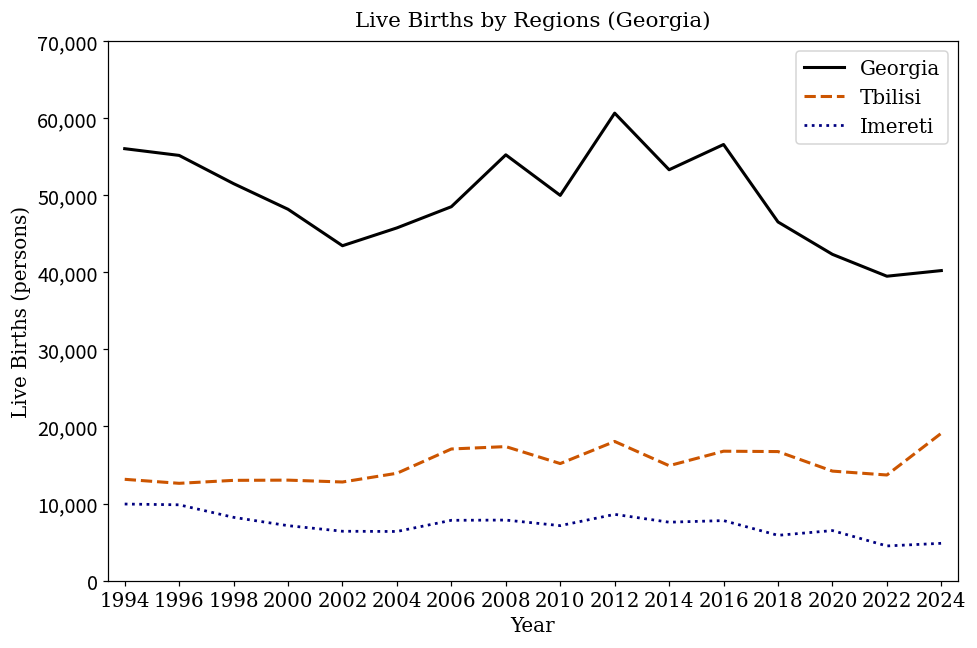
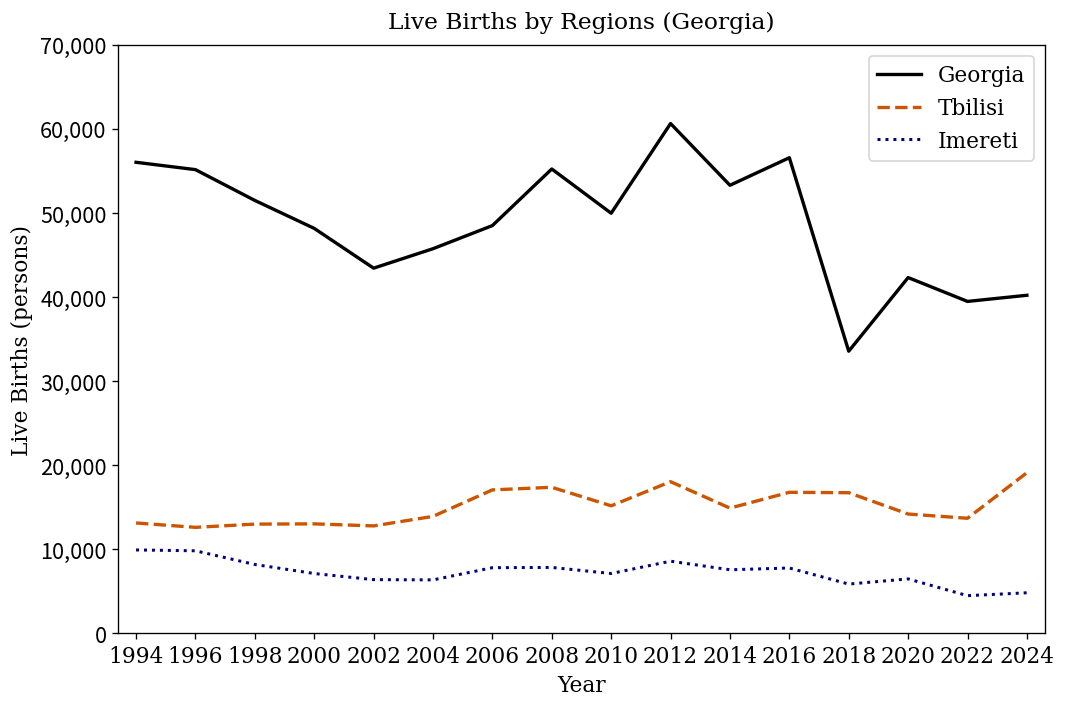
  {
    "Georgia": {
      "1994": "56,000",
      "1996": "55,000",
      "1998": "51,000",
      "2000": "48,000",
      "2002": "43,000",
      "2004": "46,000",
      "2006": "48,000",
      "2008": "55,000",
      "2010": "50,000",
      "2012": "61,000",
      "2014": "53,000",
      "2016": "57,000",
-     "2018": "47,000",
+     "2018": "34,000",
      "2020": "42,000",
      "2022": "39,000",
      "2024": "40,000"
    },
    "Tbilisi": {
      "1994": "13,000",
      "1996": "13,000",
      "1998": "13,000",
      "2000": "13,000",
      "2002": "13,000",
      "2004": "14,000",
      "2006": "17,000",
      "2008": "17,000",
      "2010": "15,000",
      "2012": "18,000",
      "2014": "15,000",
      "2016": "17,000",
      "2018": "17,000",
      "2020": "14,000",
      "2022": "14,000",
      "2024": "19,000"
    },
    "Imereti": {
      "1994": "10,000",
      "1996": "10,000",
      "1998": "8,000",
      "2000": "7,000",
      "2002": "6,000",
      "2004": "6,000",
      "2006": "8,000",
      "2008": "8,000",
      "2010": "7,000",
      "2012": "9,000",
      "2014": "8,000",
      "2016": "8,000",
      "2018": "6,000",
      "2020": "6,000",
      "2022": "4,000",
      "2024": "5,000"
    }
  }
